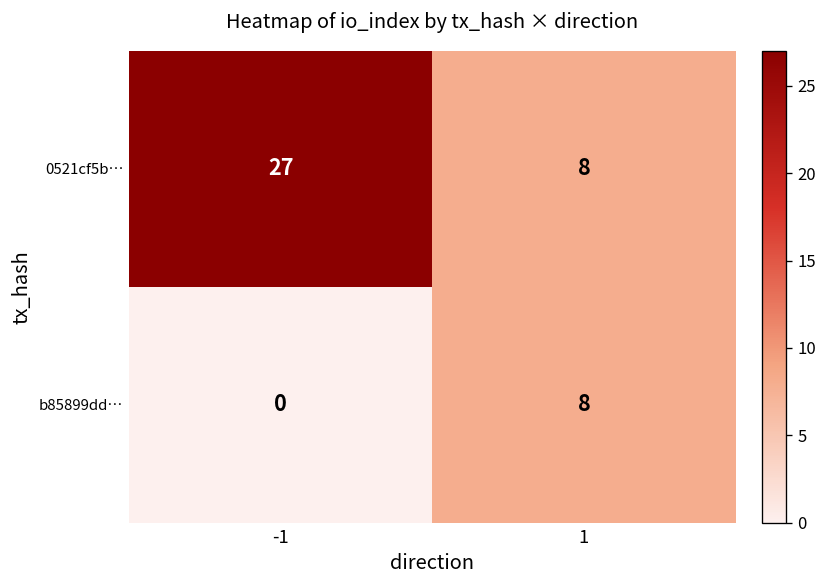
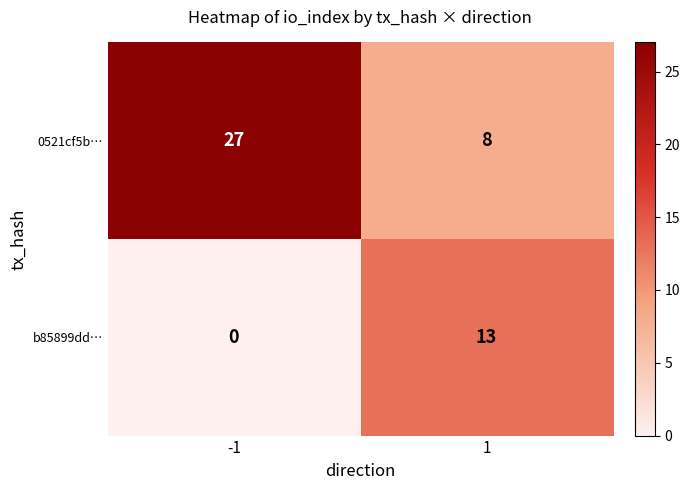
  {
    "0521cf5b…": {
      "-1": 27,
      "1": 8
    },
    "b85899dd…": {
      "-1": 0,
-     "1": 8
+     "1": 13
    }
  }
